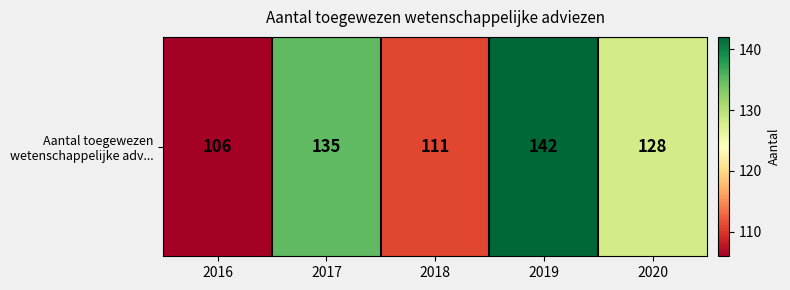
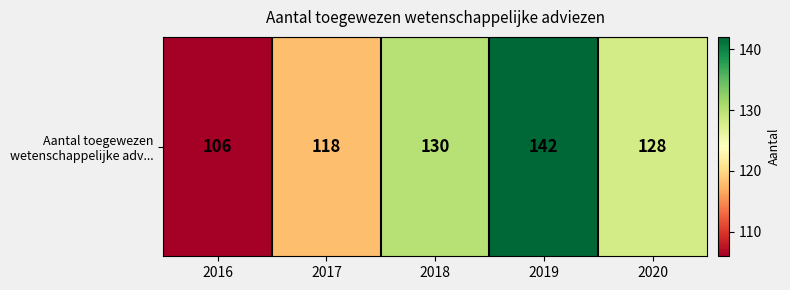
  {
    "Aantal toegewezen wetenschappelijke adv...": {
      "2016": 106,
-     "2017": 135,
-     "2018": 111,
+     "2017": 118,
+     "2018": 130,
      "2019": 142,
      "2020": 128
    }
  }
